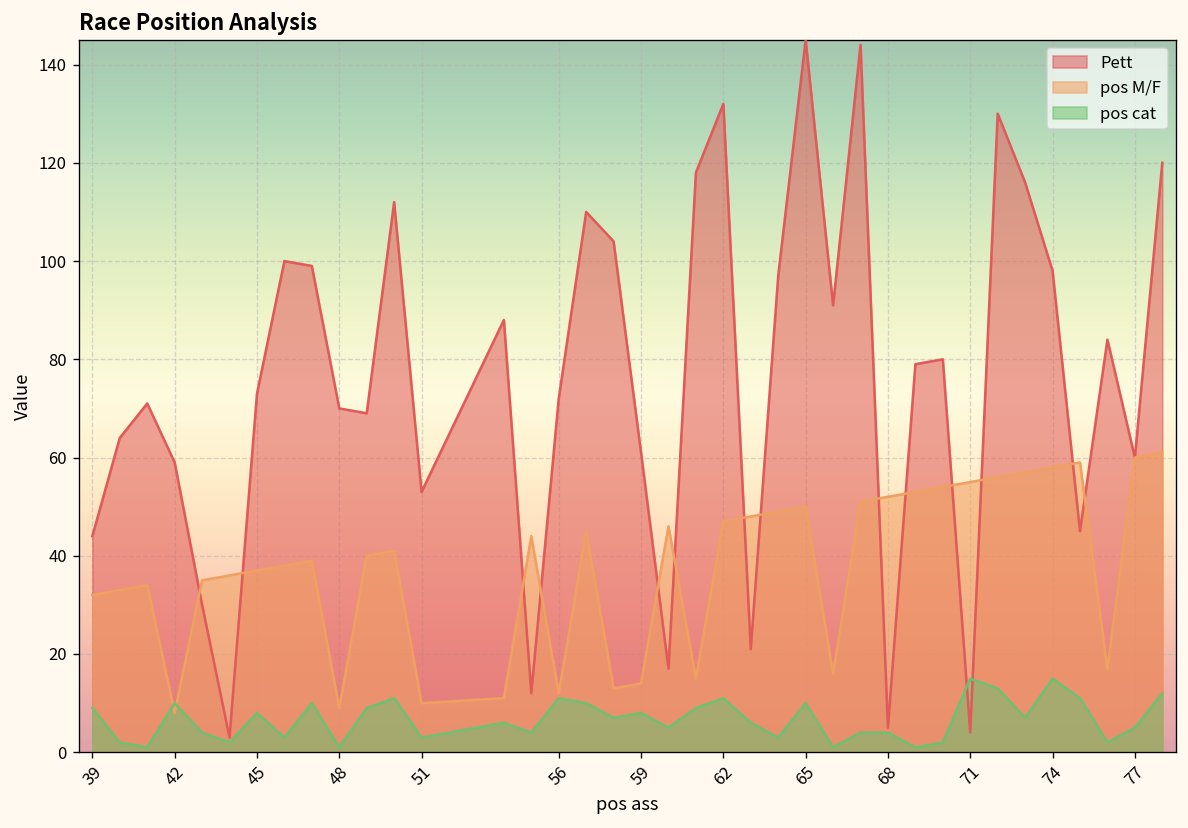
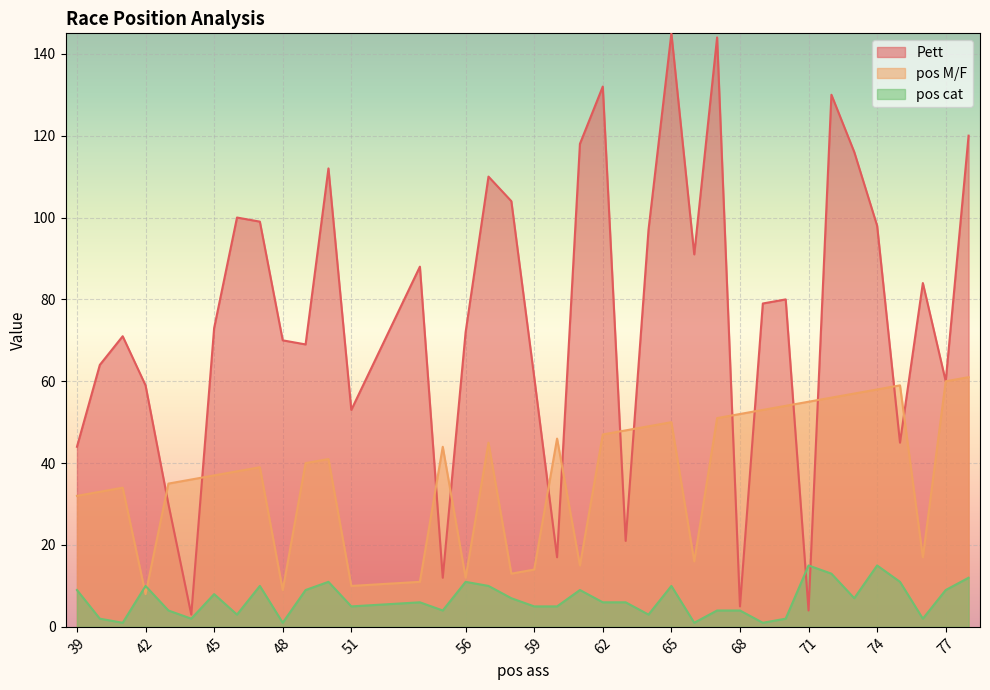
  {
    "pos cat": {
      "39": 9,
      "42": 10,
      "45": 8,
      "48": 1,
-     "51": 3,
+     "51": 5,
      "56": 11,
-     "59": 8,
-     "62": 11,
+     "59": 5,
+     "62": 6,
      "65": 10,
      "68": 4,
      "71": 15,
      "74": 15,
-     "77": 5
+     "77": 9
    }
  }
